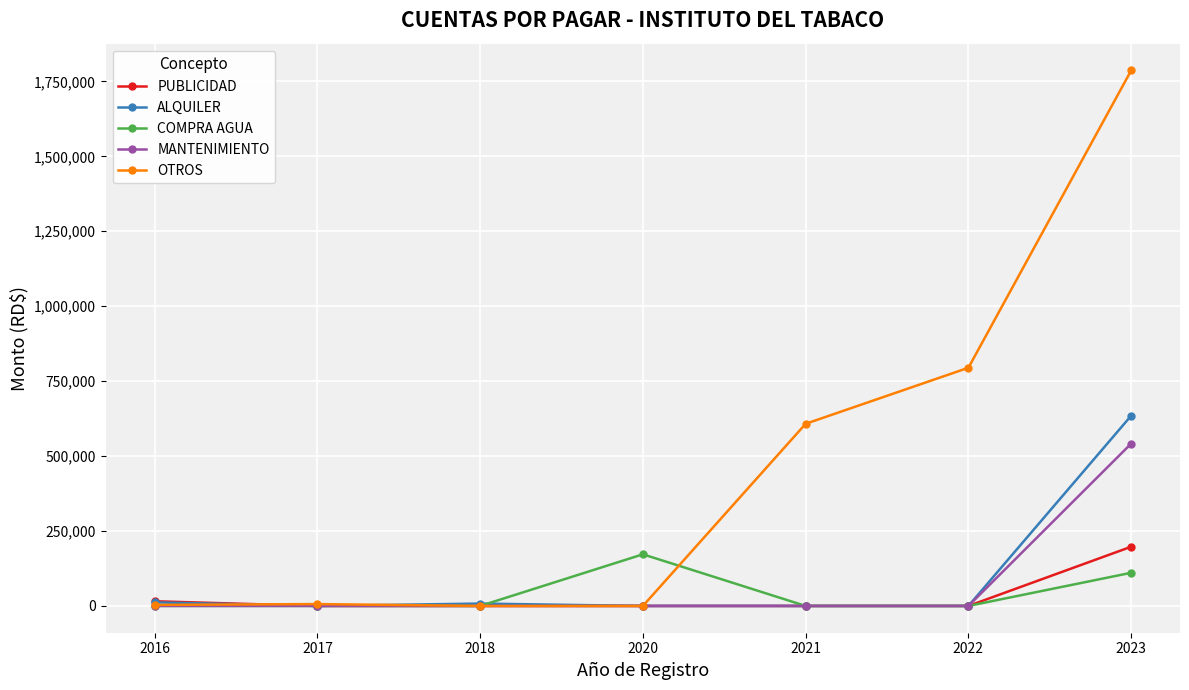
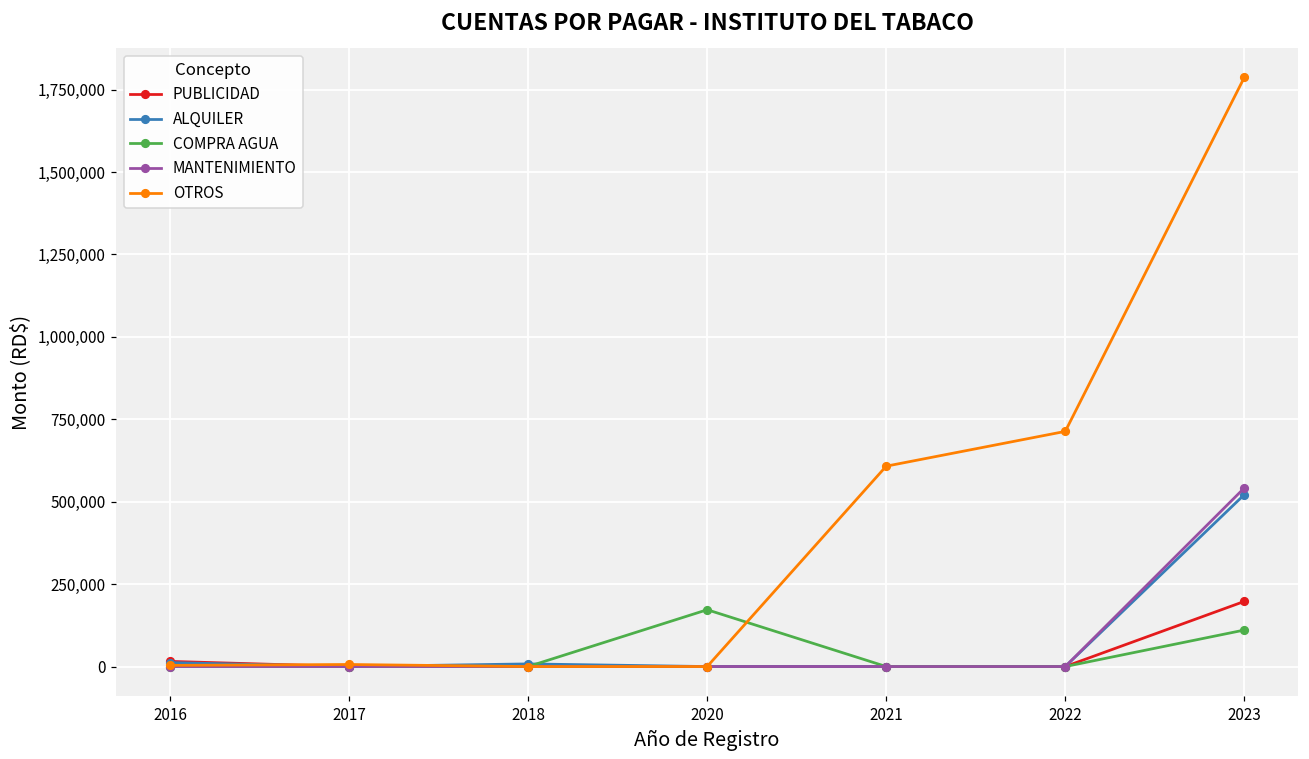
  {
    "PUBLICIDAD": {
      "2023": "200,000"
    },
    "ALQUILER": {
-     "2023": "630,000"
+     "2023": "520,000"
    },
    "COMPRA AGUA": {
      "2020": "170,000",
      "2023": "110,000"
    },
    "MANTENIMIENTO": {
      "2023": "540,000"
    },
    "OTROS": {
      "2021": "610,000",
-     "2022": "790,000",
+     "2022": "710,000",
      "2023": "1,790,000"
    }
  }
